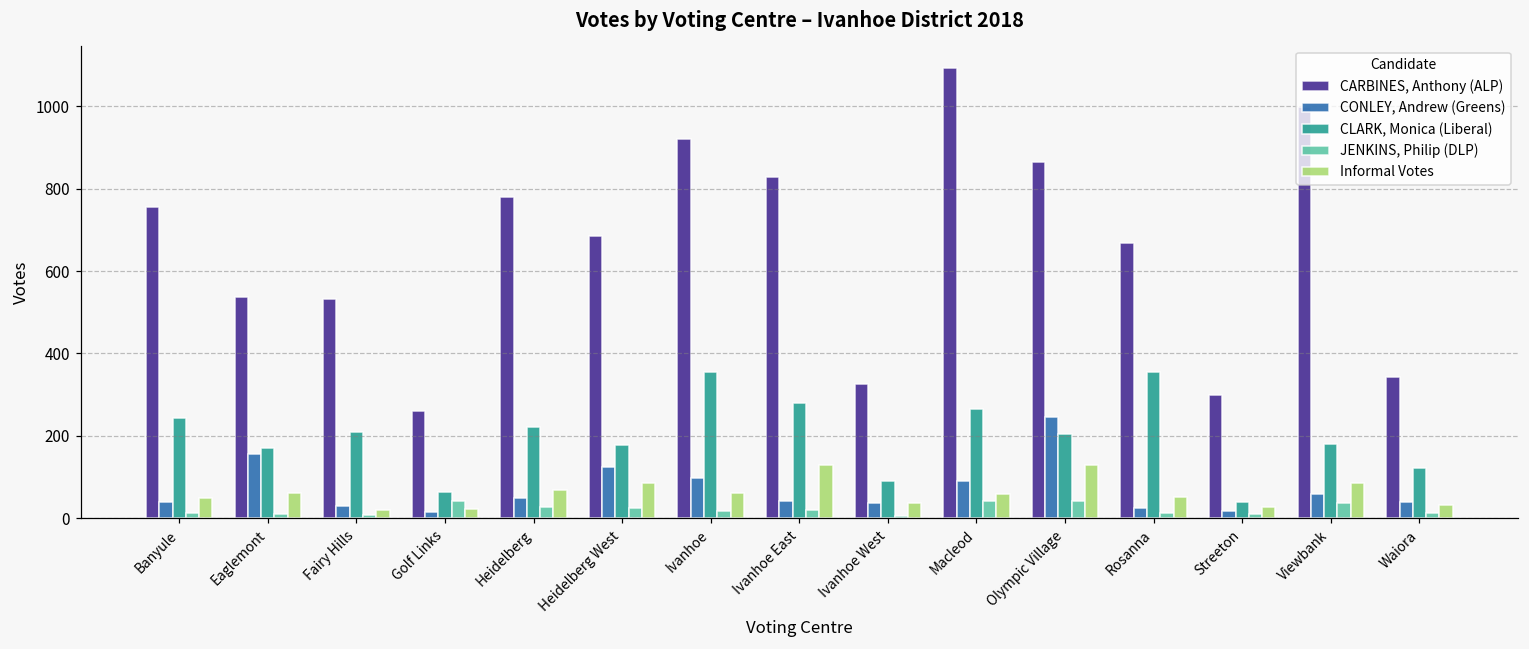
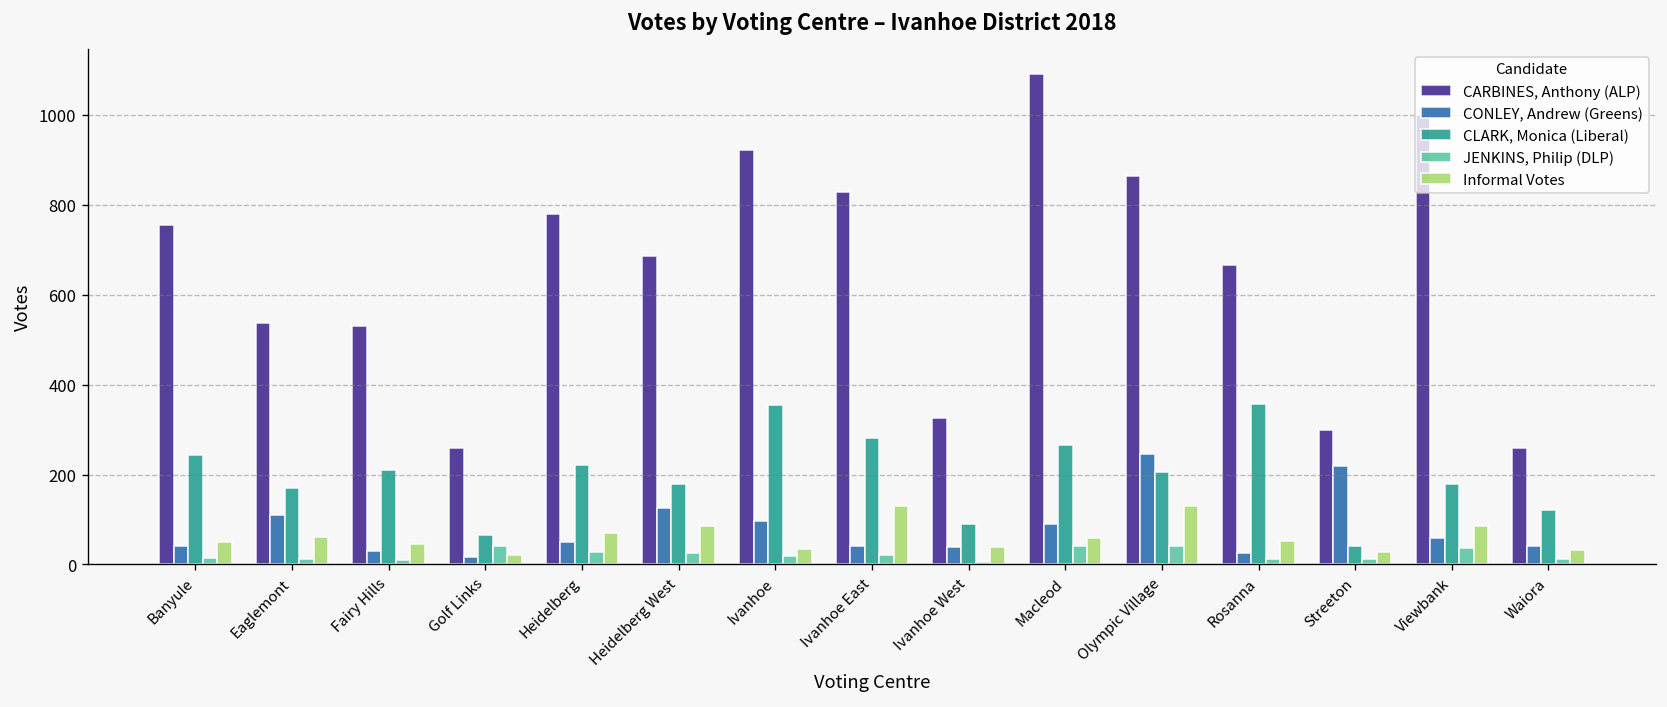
  {
    "CARBINES, Anthony (ALP)": {
      "Banyule": 760,
      "Eaglemont": 540,
      "Fairy Hills": 530,
      "Golf Links": 260,
      "Heidelberg": 780,
      "Heidelberg West": 690,
      "Ivanhoe": 920,
      "Ivanhoe East": 830,
      "Ivanhoe West": 330,
      "Macleod": 1090,
      "Olympic Village": 870,
      "Rosanna": 670,
      "Streeton": 300,
-     "Waiora": 340
+     "Waiora": 260
    },
    "CONLEY, Andrew (Greens)": {
      "Banyule": 40,
-     "Eaglemont": 160,
+     "Eaglemont": 110,
      "Fairy Hills": 30,
      "Golf Links": 20,
      "Heidelberg": 50,
      "Heidelberg West": 130,
      "Ivanhoe": 100,
      "Ivanhoe East": 40,
      "Ivanhoe West": 40,
      "Macleod": 90,
      "Olympic Village": 250,
      "Rosanna": 30,
-     "Streeton": 20,
+     "Streeton": 220,
      "Viewbank": 60,
      "Waiora": 40
    },
    "CLARK, Monica (Liberal)": {
      "Banyule": 240,
      "Eaglemont": 170,
      "Fairy Hills": 210,
      "Golf Links": 70,
      "Heidelberg": 220,
      "Heidelberg West": 180,
      "Ivanhoe": 350,
      "Ivanhoe East": 280,
      "Ivanhoe West": 90,
      "Macleod": 270,
      "Olympic Village": 210,
      "Rosanna": 360,
      "Streeton": 40,
      "Viewbank": 180,
      "Waiora": 120
    },
    "JENKINS, Philip (DLP)": {
      "Banyule": 10,
      "Eaglemont": 10,
      "Fairy Hills": 10,
      "Golf Links": 40,
      "Heidelberg": 30,
      "Heidelberg West": 30,
      "Ivanhoe": 20,
      "Ivanhoe East": 20,
      "Macleod": 40,
      "Olympic Village": 40,
      "Rosanna": 10,
      "Streeton": 10,
      "Viewbank": 40,
      "Waiora": 10
    },
    "Informal Votes": {
      "Banyule": 50,
      "Eaglemont": 60,
-     "Fairy Hills": 20,
+     "Fairy Hills": 50,
      "Golf Links": 20,
      "Heidelberg": 70,
      "Heidelberg West": 90,
-     "Ivanhoe": 60,
+     "Ivanhoe": 40,
      "Ivanhoe East": 130,
      "Ivanhoe West": 40,
      "Macleod": 60,
      "Olympic Village": 130,
      "Rosanna": 50,
      "Streeton": 30,
      "Viewbank": 90,
      "Waiora": 30
    }
  }
